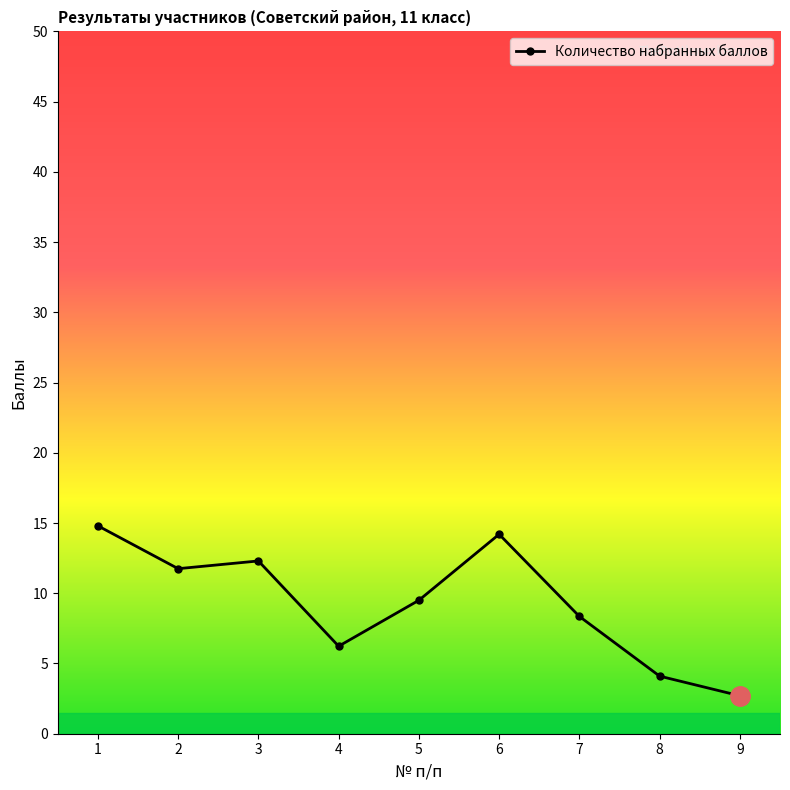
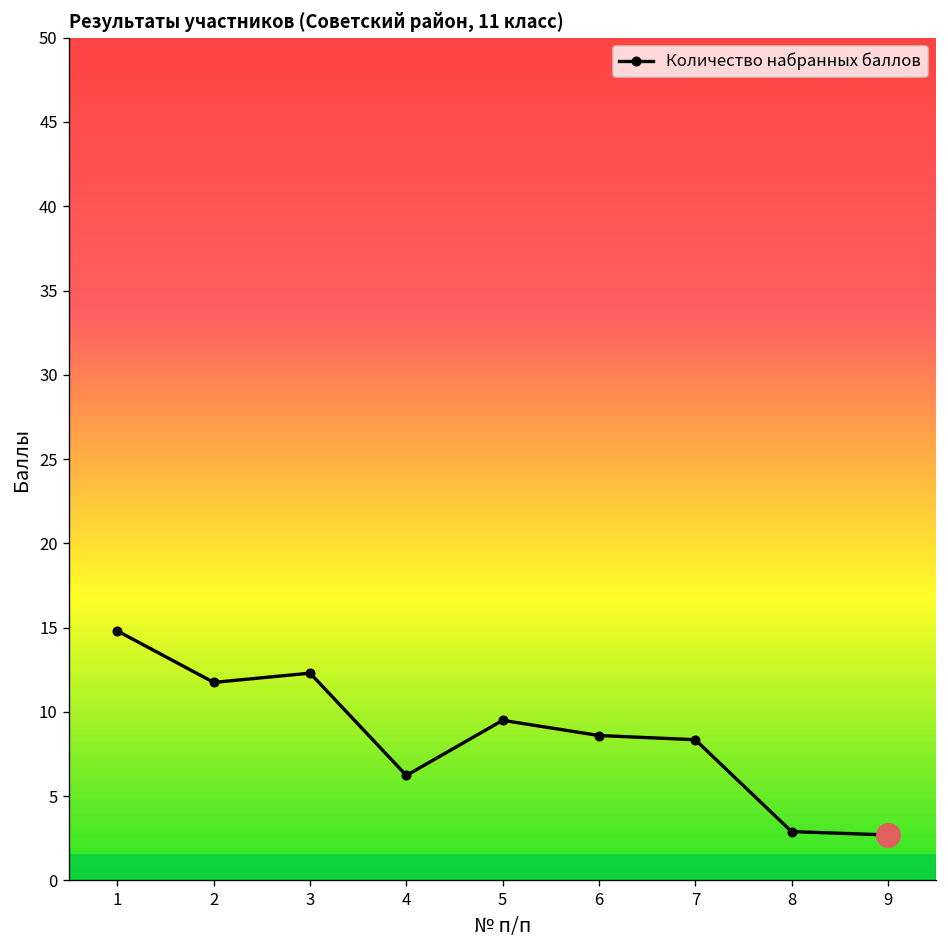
  {
    "Количество набранных баллов": {
      "1": 14.8,
      "2": 11.8,
      "3": 12.3,
      "4": 6.2,
      "5": 9.5,
-     "6": 14.2,
+     "6": 8.6,
      "7": 8.4,
-     "8": 4.1
+     "8": 2.9
    }
  }
